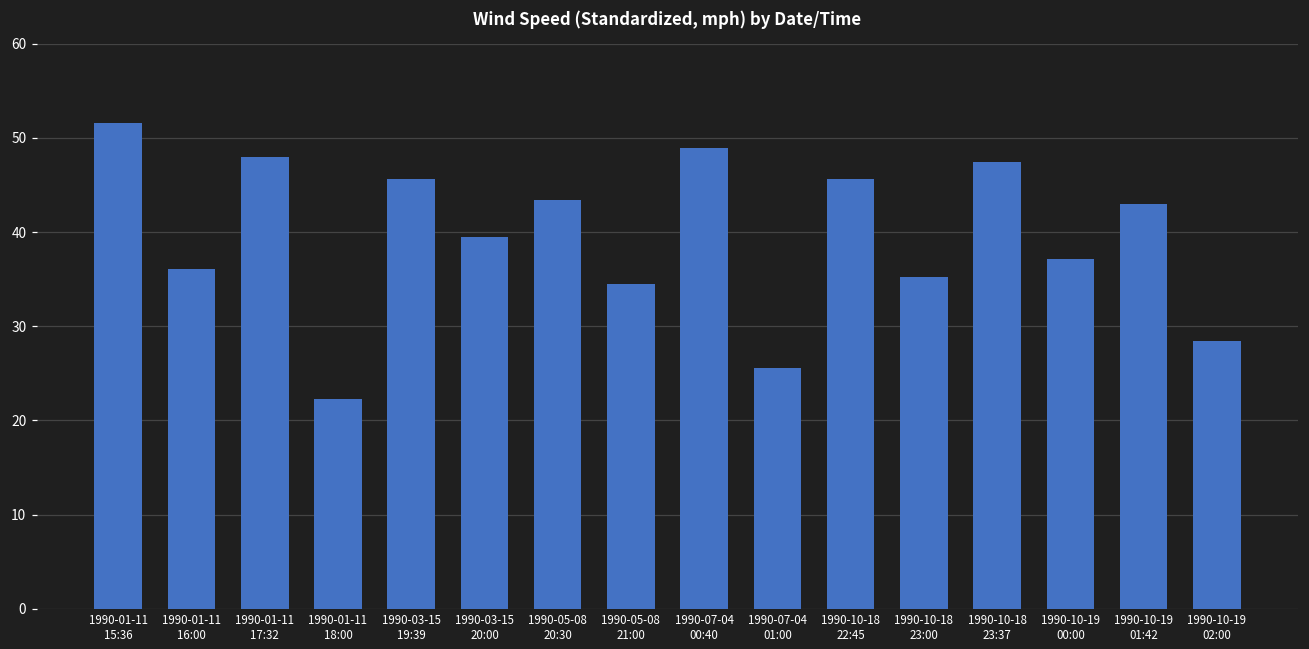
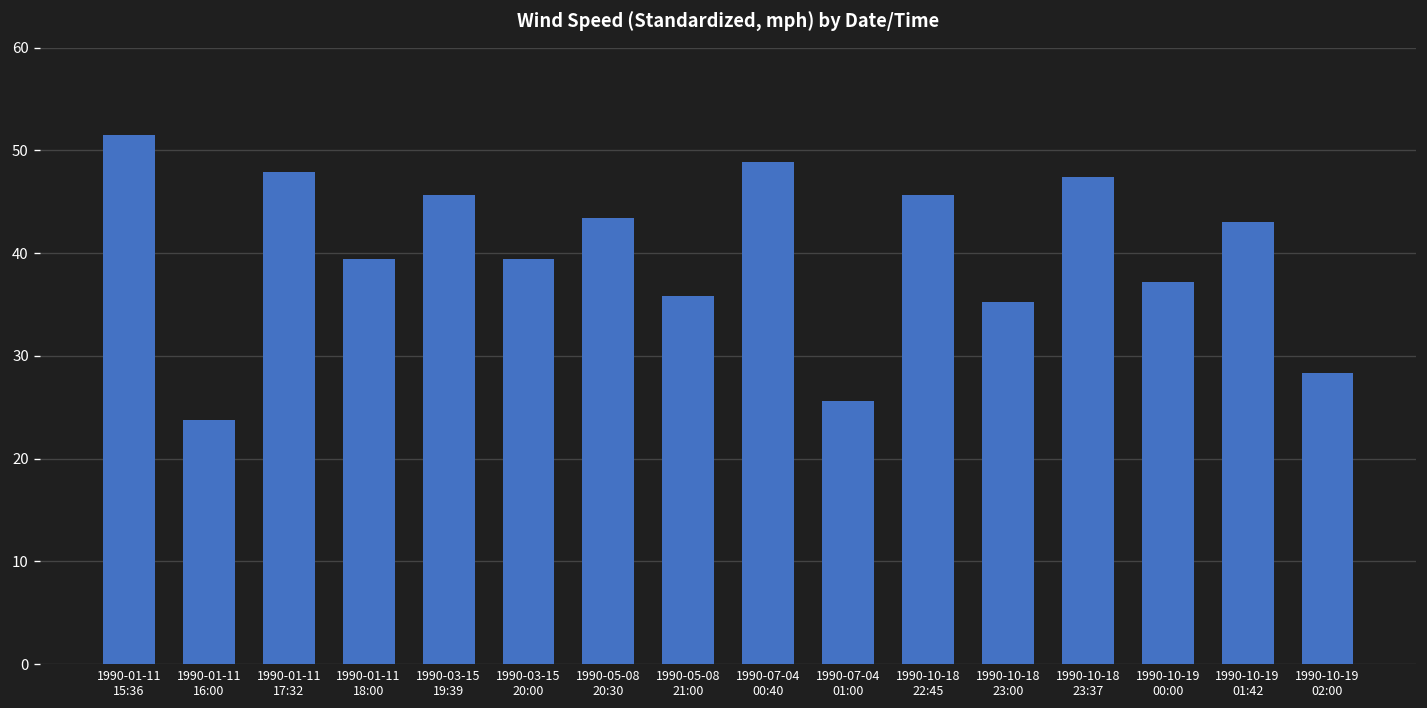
  {
    "1990-01-11 15:36": 52,
-   "1990-01-11 16:00": 36,
+   "1990-01-11 16:00": 24,
    "1990-01-11 17:32": 48,
-   "1990-01-11 18:00": 22,
+   "1990-01-11 18:00": 39,
    "1990-03-15 19:39": 46,
    "1990-03-15 20:00": 39,
    "1990-05-08 20:30": 43,
-   "1990-05-08 21:00": 34,
+   "1990-05-08 21:00": 36,
    "1990-07-04 00:40": 49,
    "1990-07-04 01:00": 26,
    "1990-10-18 22:45": 46,
    "1990-10-18 23:00": 35,
    "1990-10-18 23:37": 47,
    "1990-10-19 00:00": 37,
    "1990-10-19 01:42": 43,
    "1990-10-19 02:00": 28
  }
